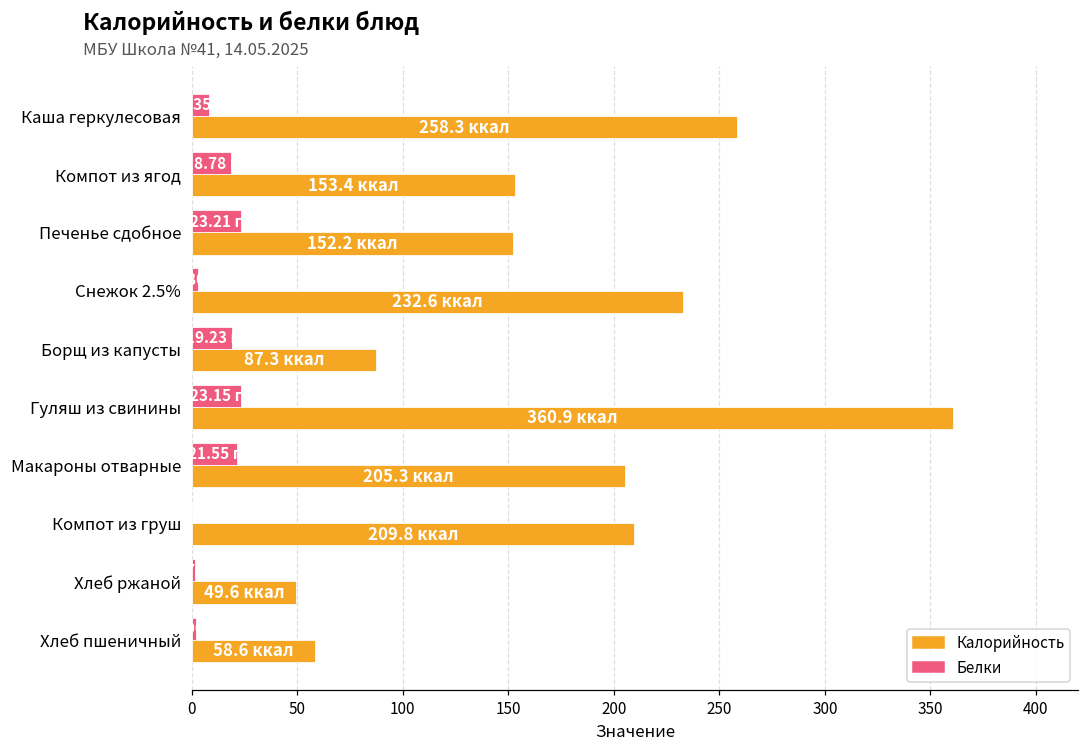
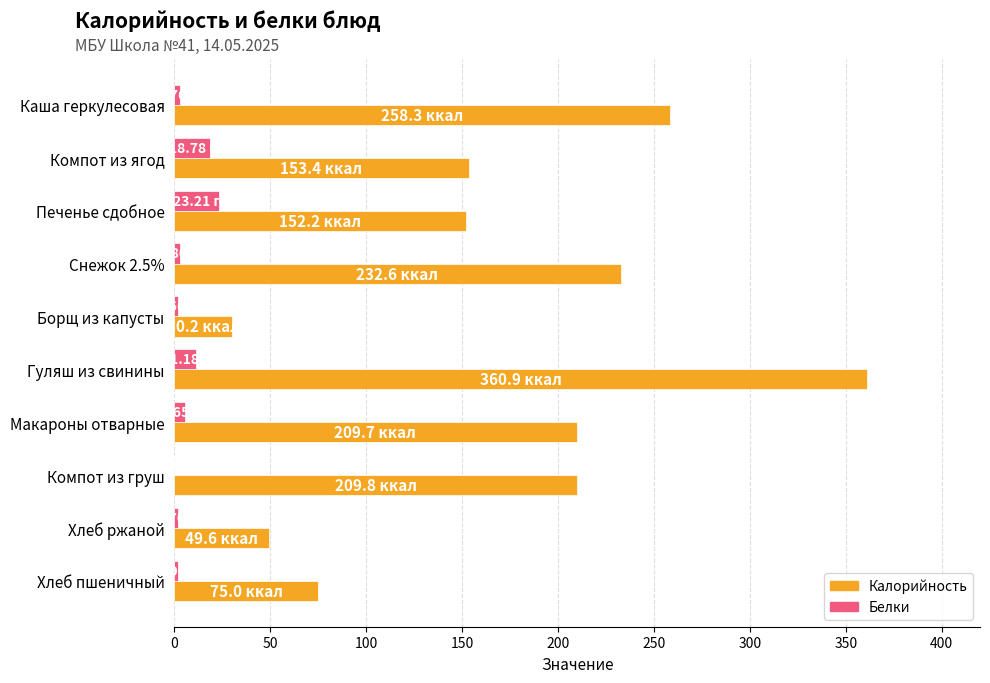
  {
    "Калорийность": {
      "Каша геркулесовая": 258.3,
      "Компот из ягод": 153.4,
      "Печенье сдобное": 152.2,
      "Снежок 2.5%": 232.6,
-     "Борщ из капусты": 87.3,
+     "Борщ из капусты": 30.2,
      "Гуляш из свинины": 360.9,
-     "Макароны отварные": 205.3,
+     "Макароны отварные": 209.7,
      "Компот из груш": 209.8,
      "Хлеб ржаной": 49.6,
-     "Хлеб пшеничный": 58.6
+     "Хлеб пшеничный": 75.0
    },
    "Белки": {
-     "Каша геркулесовая": 8,
+     "Каша геркулесовая": 3,
      "Снежок 2.5%": 3,
-     "Борщ из капусты": 19,
-     "Гуляш из свинины": 23,
-     "Макароны отварные": 22,
+     "Борщ из капусты": 2,
+     "Гуляш из свинины": 11,
+     "Макароны отварные": 6,
      "Хлеб ржаной": 2,
      "Хлеб пшеничный": 2
    }
  }
